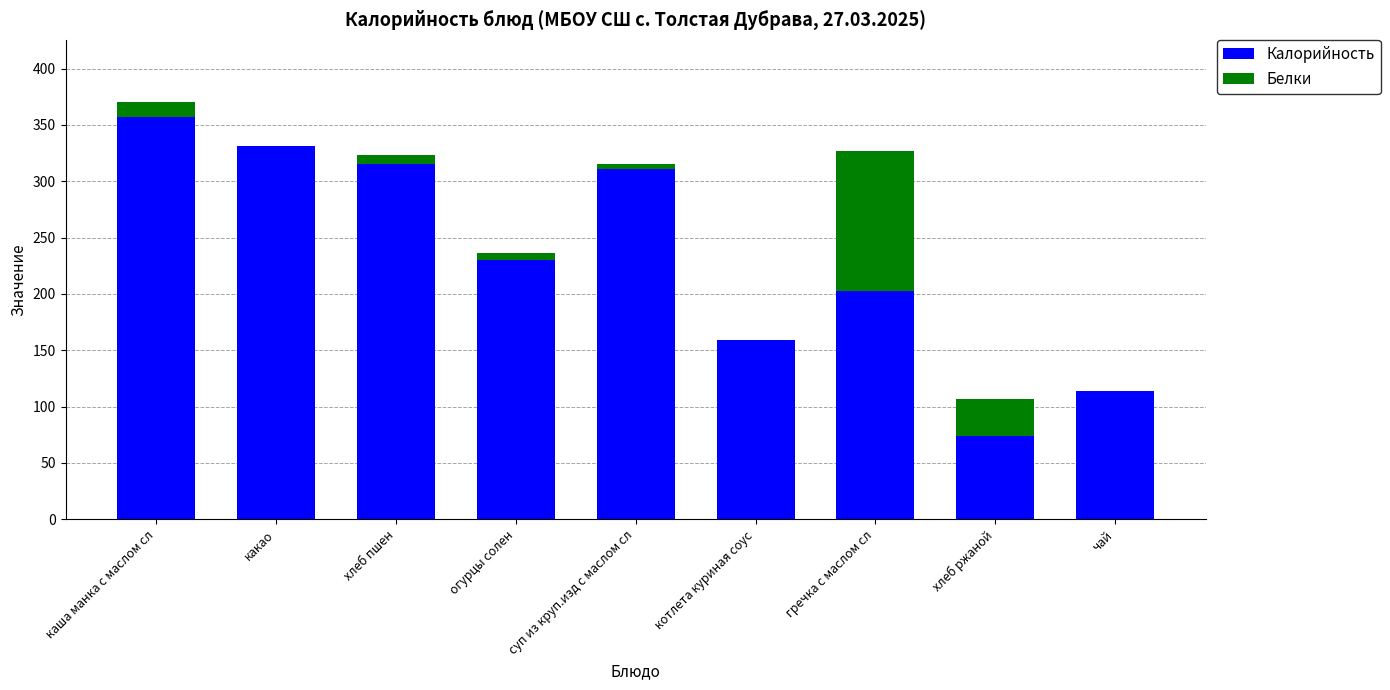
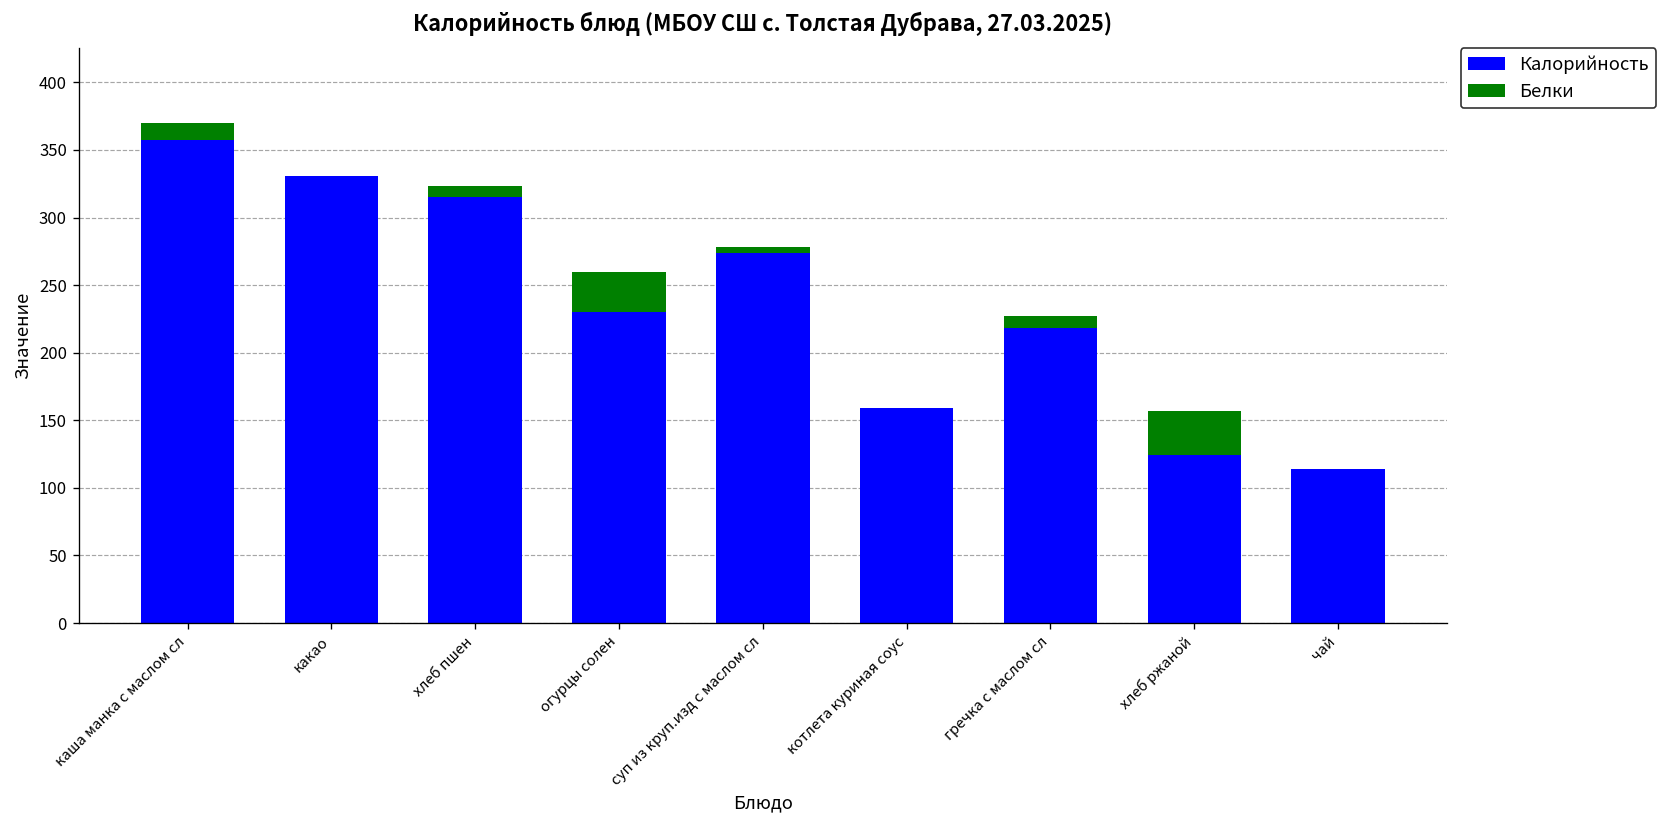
  {
    "Калорийность": {
      "каша манка с маслом сл": 357,
      "какао": 331,
      "хлеб пшен": 315,
      "огурцы солен": 230,
-     "суп из круп.изд с маслом сл": 311,
+     "суп из круп.изд с маслом сл": 274,
      "котлета куриная соус": 159,
-     "гречка с маслом сл": 203,
-     "хлеб ржаной": 74,
+     "гречка с маслом сл": 218,
+     "хлеб ржаной": 124,
      "чай": 114
    },
    "Белки": {
      "каша манка с маслом сл": 13,
      "какао": 0,
      "хлеб пшен": 8,
-     "огурцы солен": 6,
+     "огурцы солен": 30,
      "суп из круп.изд с маслом сл": 4,
      "котлета куриная соус": 0,
-     "гречка с маслом сл": 124,
+     "гречка с маслом сл": 9,
      "хлеб ржаной": 33,
      "чай": 0
    }
  }
